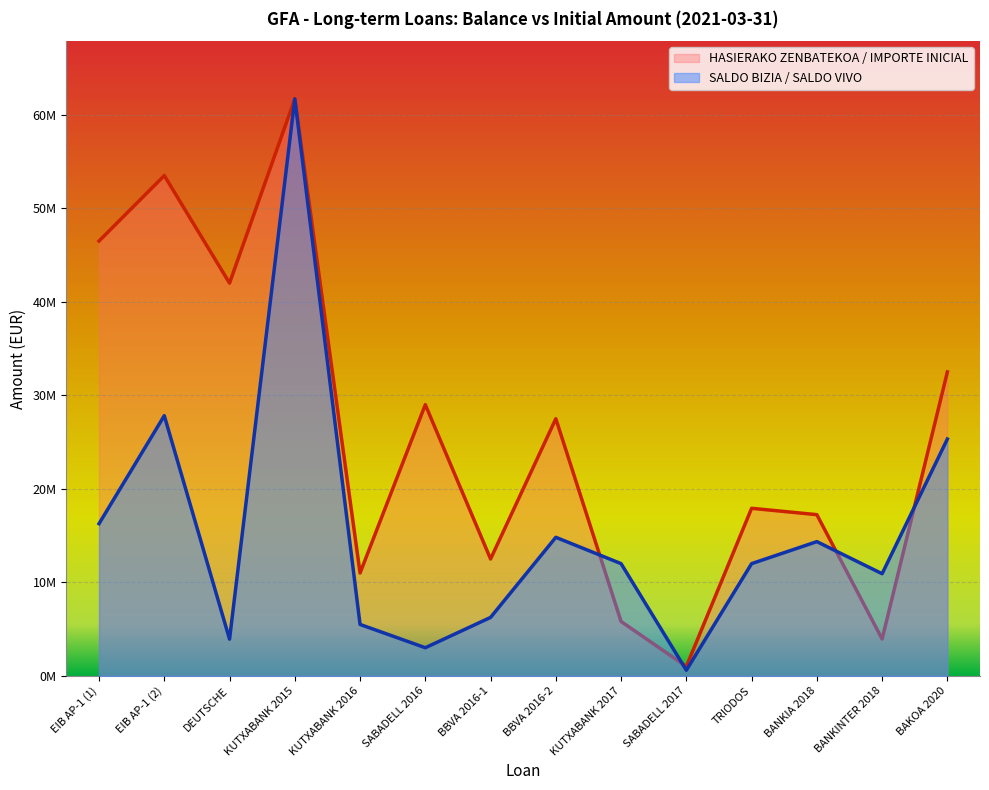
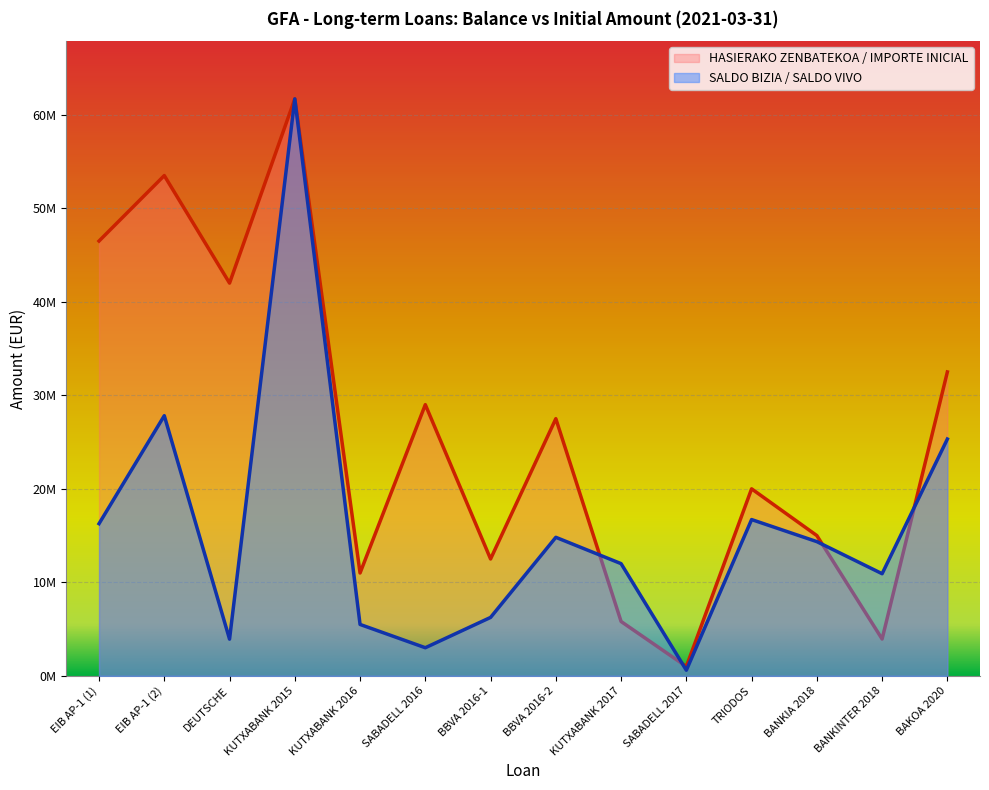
  {
    "HASIERAKO ZENBATEKOA / IMPORTE INICIAL": {
      "EIB AP-1 (1)": 47000000,
      "EIB AP-1 (2)": 54000000,
      "DEUTSCHE": 42000000,
      "KUTXABANK 2016": 11000000,
      "SABADELL 2016": 29000000,
      "BBVA 2016-1": 13000000,
      "BBVA 2016-2": 28000000,
      "KUTXABANK 2017": 6000000,
      "SABADELL 2017": 1000000,
-     "TRIODOS": 18000000,
-     "BANKIA 2018": 17000000,
+     "TRIODOS": 20000000,
+     "BANKIA 2018": 15000000,
      "BANKINTER 2018": 4000000,
      "BAKOA 2020": 33000000
    },
    "SALDO BIZIA / SALDO VIVO": {
      "EIB AP-1 (1)": 16000000,
      "EIB AP-1 (2)": 28000000,
      "DEUTSCHE": 4000000,
      "KUTXABANK 2016": 6000000,
      "SABADELL 2016": 3000000,
      "BBVA 2016-1": 6000000,
      "BBVA 2016-2": 15000000,
      "KUTXABANK 2017": 12000000,
      "SABADELL 2017": 1000000,
-     "TRIODOS": 12000000,
+     "TRIODOS": 17000000,
      "BANKIA 2018": 14000000,
      "BANKINTER 2018": 11000000,
      "BAKOA 2020": 25000000
    }
  }
